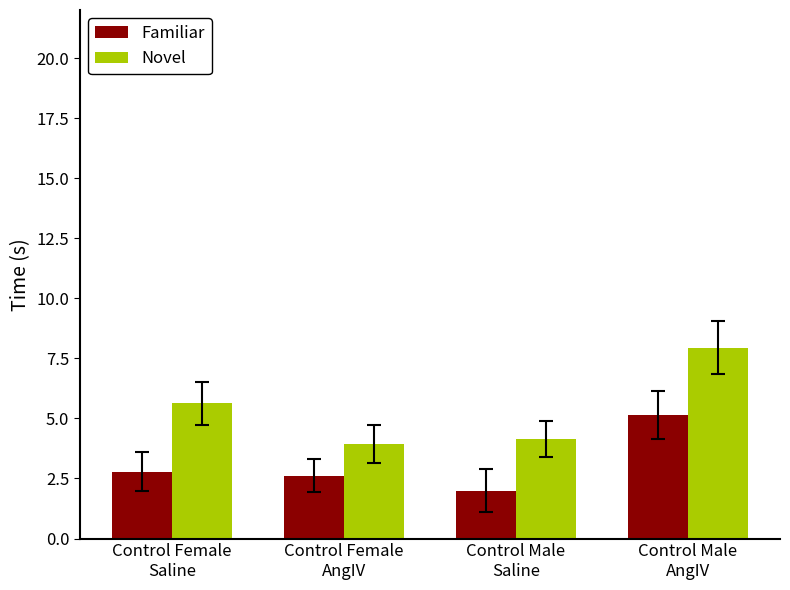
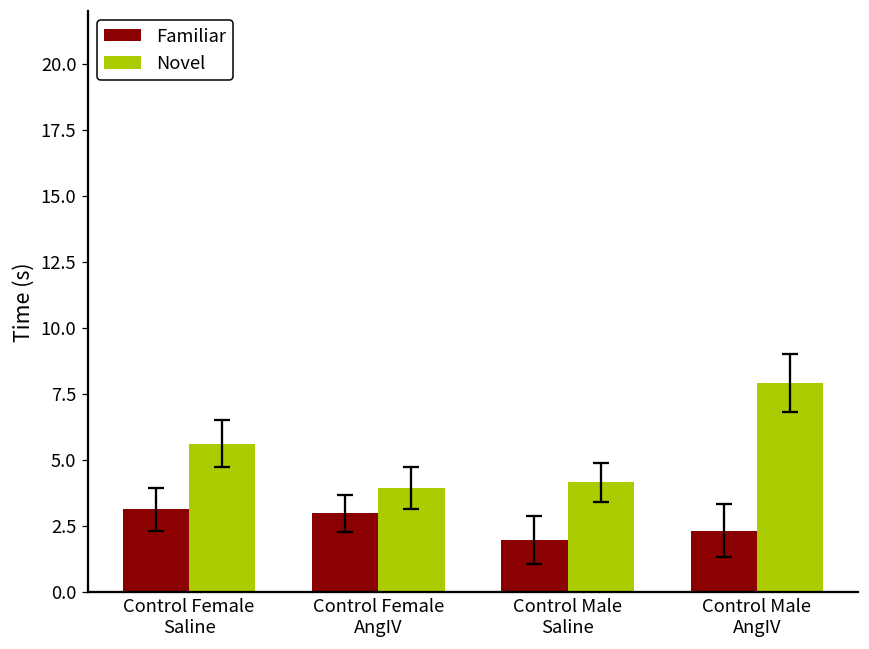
  {
    "Familiar": {
-     "Control Female Saline": 2.8,
-     "Control Female AngIV": 2.6,
+     "Control Female Saline": 3.1,
+     "Control Female AngIV": 3.0,
      "Control Male Saline": 2.0,
-     "Control Male AngIV": 5.1
+     "Control Male AngIV": 2.3
    },
    "Novel": {
      "Control Female Saline": 5.6,
      "Control Female AngIV": 3.9,
      "Control Male Saline": 4.2,
      "Control Male AngIV": 7.9
    }
  }
